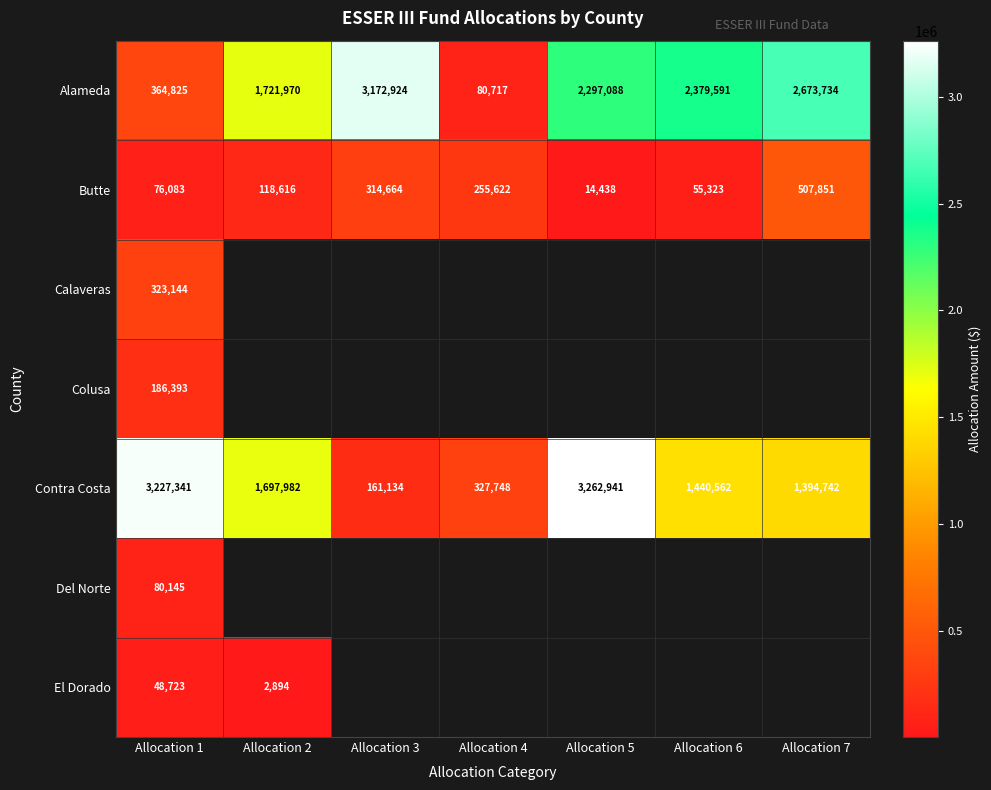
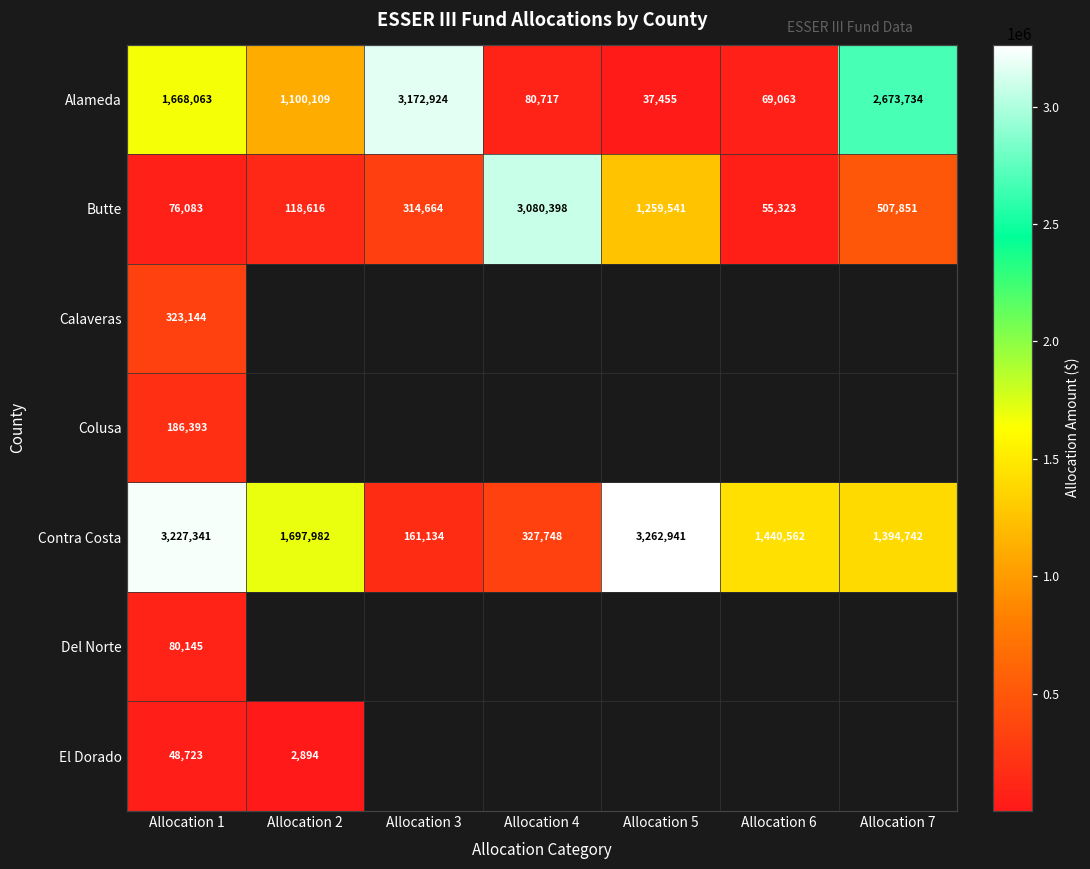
  {
    "Alameda": {
-     "Allocation 1": "364,825",
-     "Allocation 2": "1,721,970",
+     "Allocation 1": "1,668,063",
+     "Allocation 2": "1,100,109",
      "Allocation 3": "3,172,924",
      "Allocation 4": "80,717",
-     "Allocation 5": "2,297,088",
-     "Allocation 6": "2,379,591",
+     "Allocation 5": "37,455",
+     "Allocation 6": "69,063",
      "Allocation 7": "2,673,734"
    },
    "Butte": {
      "Allocation 1": "76,083",
      "Allocation 2": "118,616",
      "Allocation 3": "314,664",
-     "Allocation 4": "255,622",
-     "Allocation 5": "14,438",
+     "Allocation 4": "3,080,398",
+     "Allocation 5": "1,259,541",
      "Allocation 6": "55,323",
      "Allocation 7": "507,851"
    },
    "Calaveras": {
      "Allocation 1": "323,144"
    },
    "Colusa": {
      "Allocation 1": "186,393"
    },
    "Contra Costa": {
      "Allocation 1": "3,227,341",
      "Allocation 2": "1,697,982",
      "Allocation 3": "161,134",
      "Allocation 4": "327,748",
      "Allocation 5": "3,262,941",
      "Allocation 6": "1,440,562",
      "Allocation 7": "1,394,742"
    },
    "Del Norte": {
      "Allocation 1": "80,145"
    },
    "El Dorado": {
      "Allocation 1": "48,723",
      "Allocation 2": "2,894"
    }
  }
